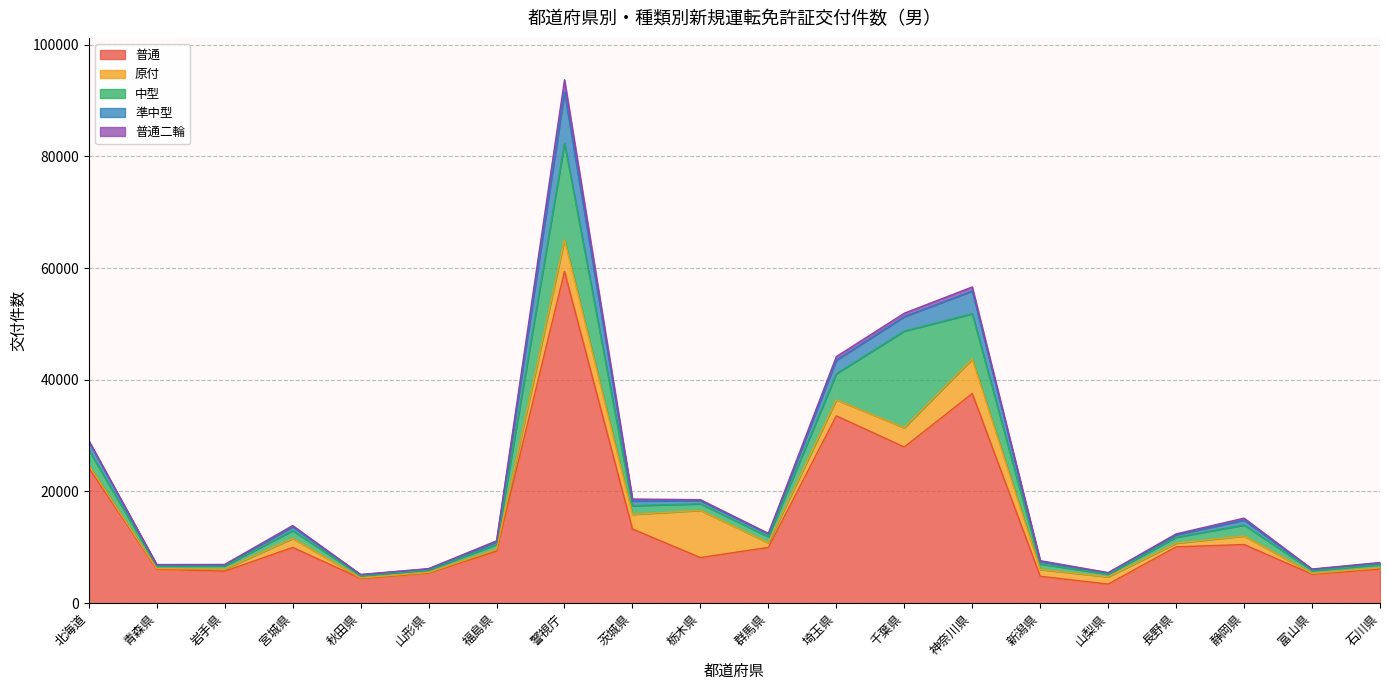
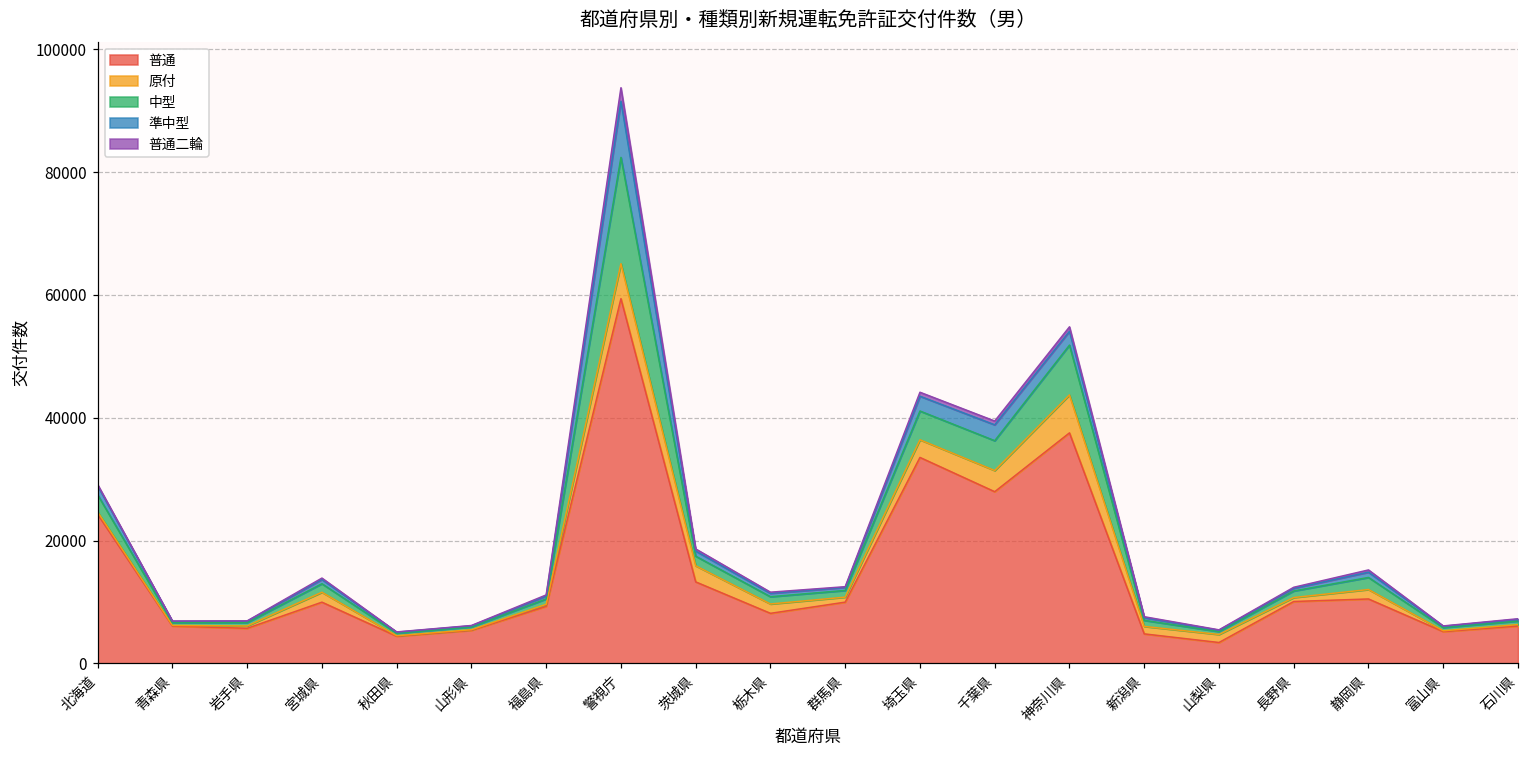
  {
    "普通": {
      "宮城県": 10000,
      "警視庁": 59000,
      "茨城県": 13000,
      "栃木県": 8000,
      "群馬県": 10000,
      "埼玉県": 34000,
      "千葉県": 28000,
      "神奈川県": 38000,
      "新潟県": 5000,
      "山梨県": 3000,
      "長野県": 10000,
      "静岡県": 11000
    },
    "原付": {
      "宮城県": 2000,
      "警視庁": 6000,
      "茨城県": 3000,
-     "栃木県": 8000,
+     "栃木県": 2000,
      "群馬県": 1000,
      "埼玉県": 3000,
      "千葉県": 3000,
      "神奈川県": 6000,
      "新潟県": 1000,
      "山梨県": 1000,
      "長野県": 1000,
      "静岡県": 2000
    },
    "中型": {
      "北海道": 3000,
      "宮城県": 1000,
      "福島県": 1000,
      "警視庁": 17000,
      "茨城県": 2000,
      "栃木県": 1000,
      "群馬県": 1000,
      "埼玉県": 5000,
-     "千葉県": 17000,
+     "千葉県": 5000,
      "神奈川県": 8000,
      "静岡県": 2000
    },
    "準中型": {
      "警視庁": 9000,
      "埼玉県": 2000,
      "千葉県": 3000,
-     "神奈川県": 4000
+     "神奈川県": 2000
    },
    "普通二輪": {
      "警視庁": 2000,
      "埼玉県": 1000,
      "千葉県": 1000,
      "神奈川県": 1000
    }
  }
